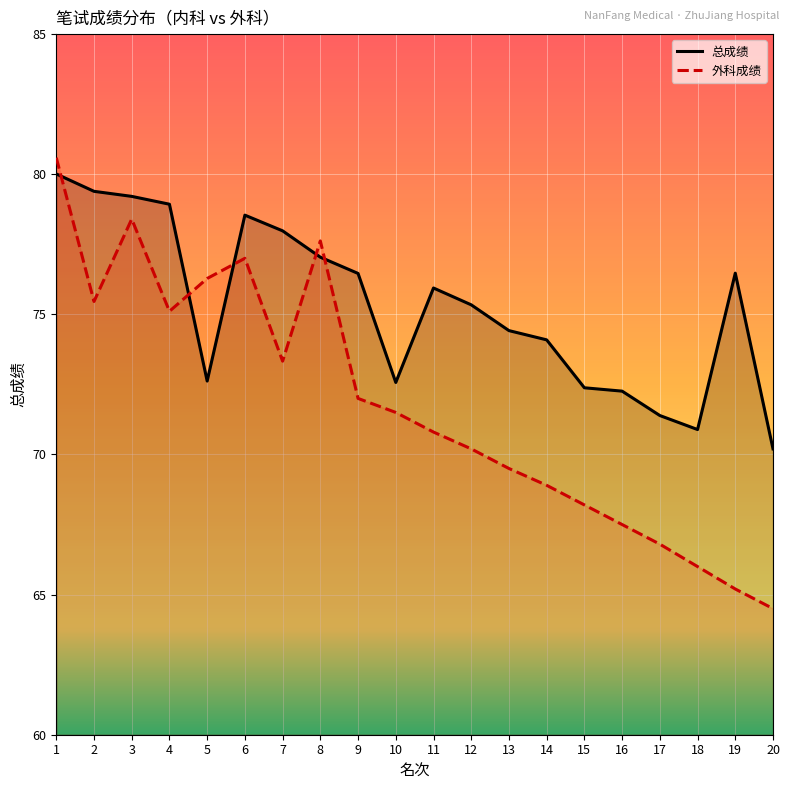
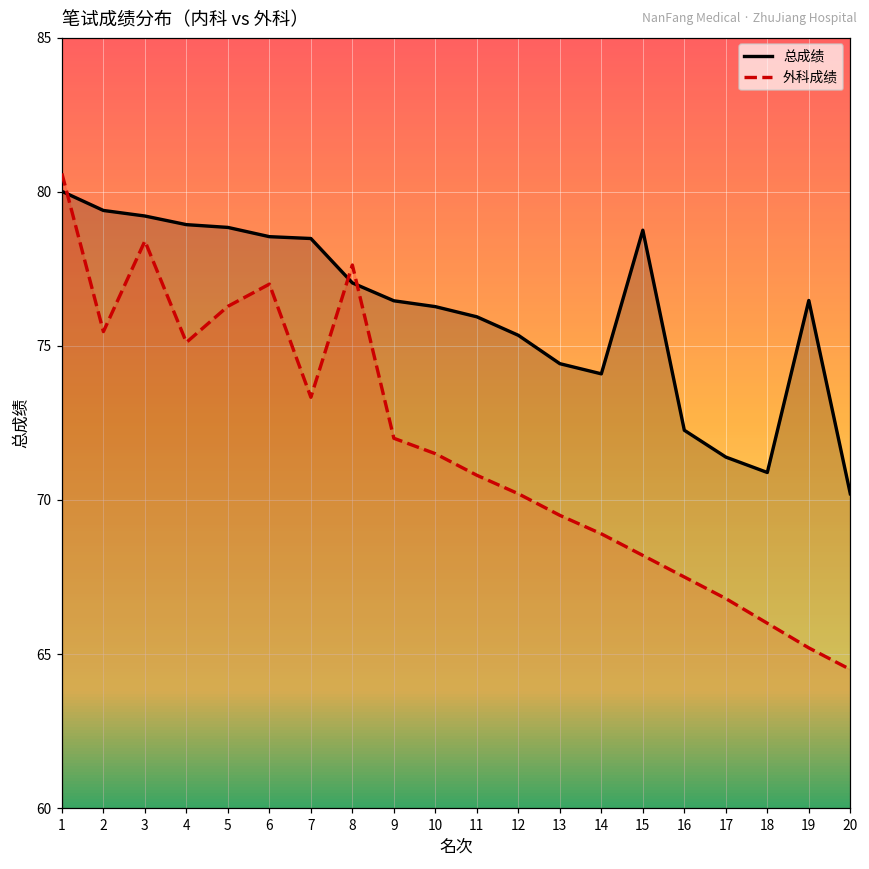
  {
    "总成绩": {
      "1": 80.0,
      "2": 79.4,
      "3": 79.2,
      "4": 78.9,
-     "5": 72.6,
+     "5": 78.8,
      "6": 78.5,
-     "7": 78.0,
+     "7": 78.5,
      "8": 77.0,
      "9": 76.5,
-     "10": 72.6,
+     "10": 76.3,
      "11": 75.9,
      "12": 75.3,
      "13": 74.4,
      "14": 74.1,
-     "15": 72.4,
+     "15": 78.8,
      "16": 72.3,
      "17": 71.4,
      "18": 70.9,
      "19": 76.5,
      "20": 70.2
    },
    "外科成绩": {
      "1": 80.6,
      "2": 75.5,
      "3": 78.4,
      "4": 75.1,
      "5": 76.3,
      "6": 77.0,
      "7": 73.3,
      "8": 77.6,
      "9": 72.0,
      "10": 71.5,
      "11": 70.8,
      "12": 70.2,
      "13": 69.5,
      "14": 68.9,
      "15": 68.2,
      "16": 67.5,
      "17": 66.8,
      "18": 66.0,
      "19": 65.2,
      "20": 64.5
    }
  }
